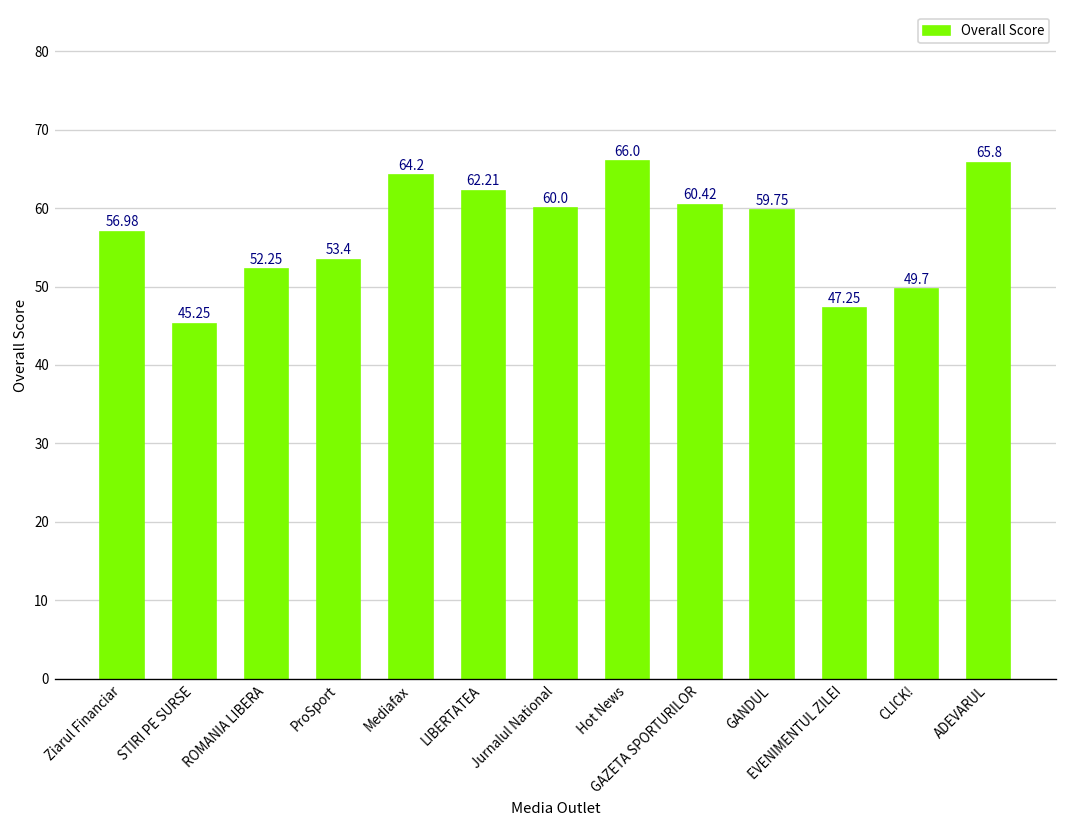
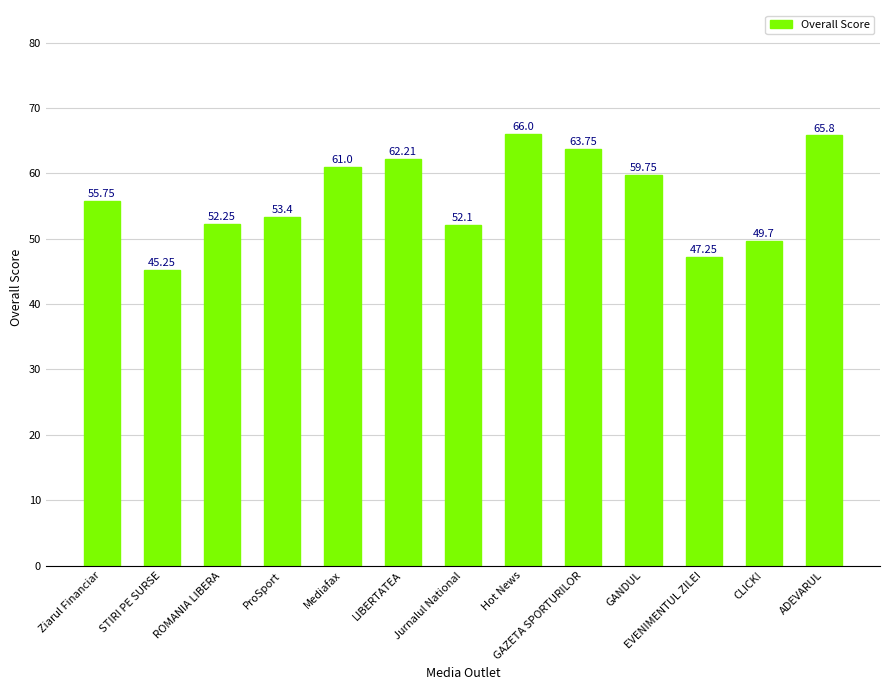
  {
-   "Ziarul Financiar": 56.98,
+   "Ziarul Financiar": 55.75,
    "STIRI PE SURSE": 45.25,
    "ROMANIA LIBERA": 52.25,
    "ProSport": 53.4,
-   "Mediafax": 64.2,
+   "Mediafax": 61.0,
    "LIBERTATEA": 62.21,
-   "Jurnalul National": 60.0,
+   "Jurnalul National": 52.1,
    "Hot News": 66.0,
-   "GAZETA SPORTURILOR": 60.42,
+   "GAZETA SPORTURILOR": 63.75,
    "GANDUL": 59.75,
    "EVENIMENTUL ZILEI": 47.25,
    "CLICK!": 49.7,
    "ADEVARUL": 65.8
  }
